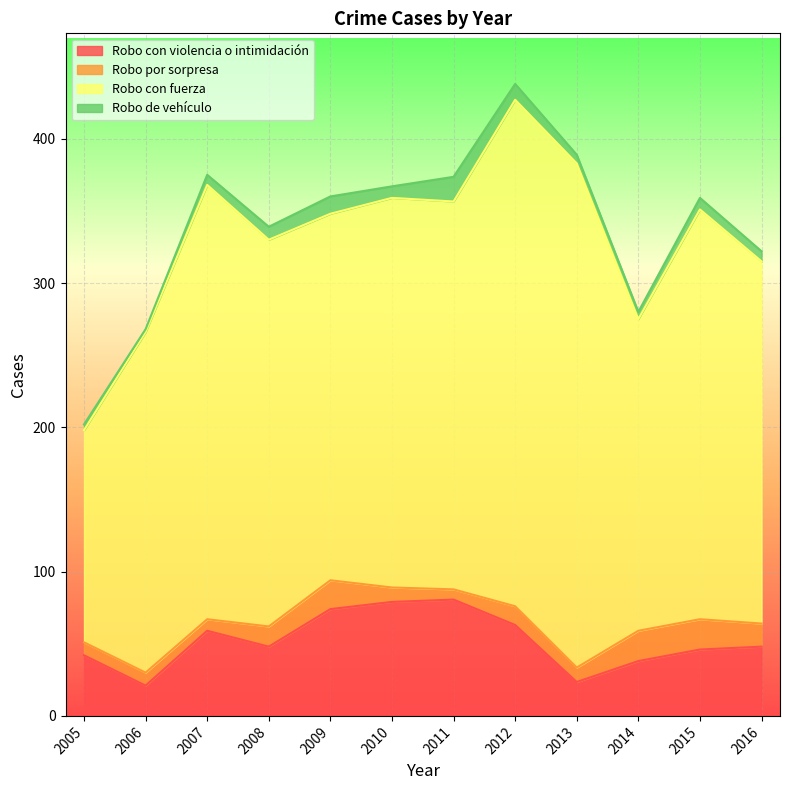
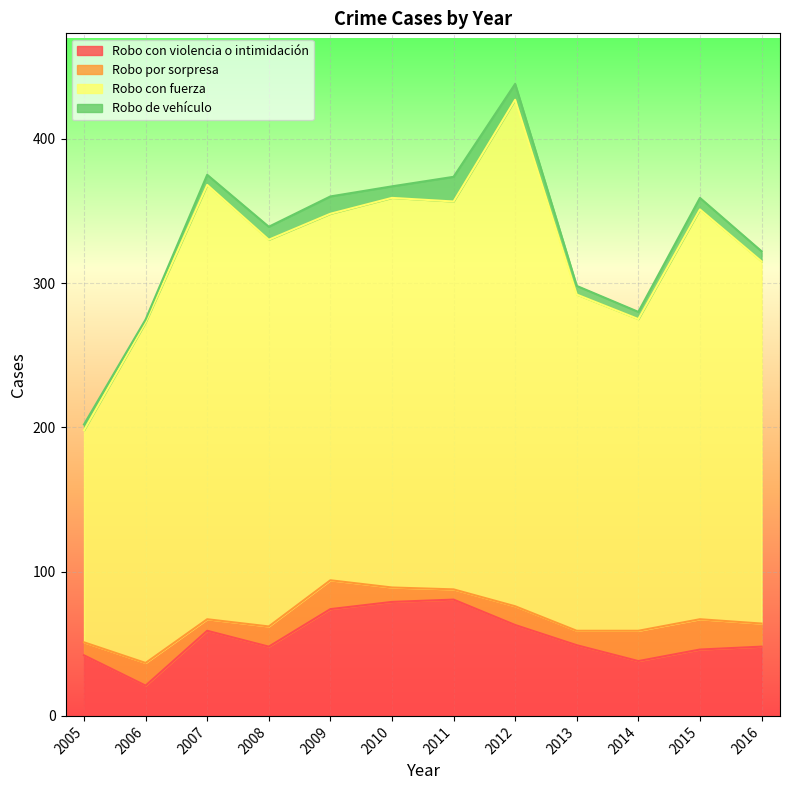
  {
    "Robo con violencia o intimidación": {
      "2005": 42,
      "2006": 21,
      "2007": 59,
      "2008": 48,
      "2009": 74,
      "2010": 79,
      "2011": 81,
      "2012": 63,
-     "2013": 24,
+     "2013": 49,
      "2014": 38,
      "2015": 46,
      "2016": 48
    },
    "Robo por sorpresa": {
      "2005": 9,
-     "2006": 9,
+     "2006": 16,
      "2007": 8,
      "2008": 14,
      "2009": 20,
      "2010": 10,
      "2011": 7,
      "2012": 13,
      "2013": 10,
      "2014": 21,
      "2015": 21,
      "2016": 16
    },
    "Robo con fuerza": {
      "2005": 147,
      "2006": 236,
      "2007": 301,
      "2008": 268,
      "2009": 254,
      "2010": 270,
      "2011": 269,
      "2012": 351,
-     "2013": 349,
+     "2013": 233,
      "2014": 216,
      "2015": 284,
      "2016": 251
    },
    "Robo de vehículo": {
      "2005": 4,
      "2006": 2,
      "2007": 7,
      "2008": 9,
      "2009": 12,
      "2010": 8,
      "2011": 17,
      "2012": 11,
      "2013": 6,
      "2014": 5,
      "2015": 8,
      "2016": 7
    }
  }
